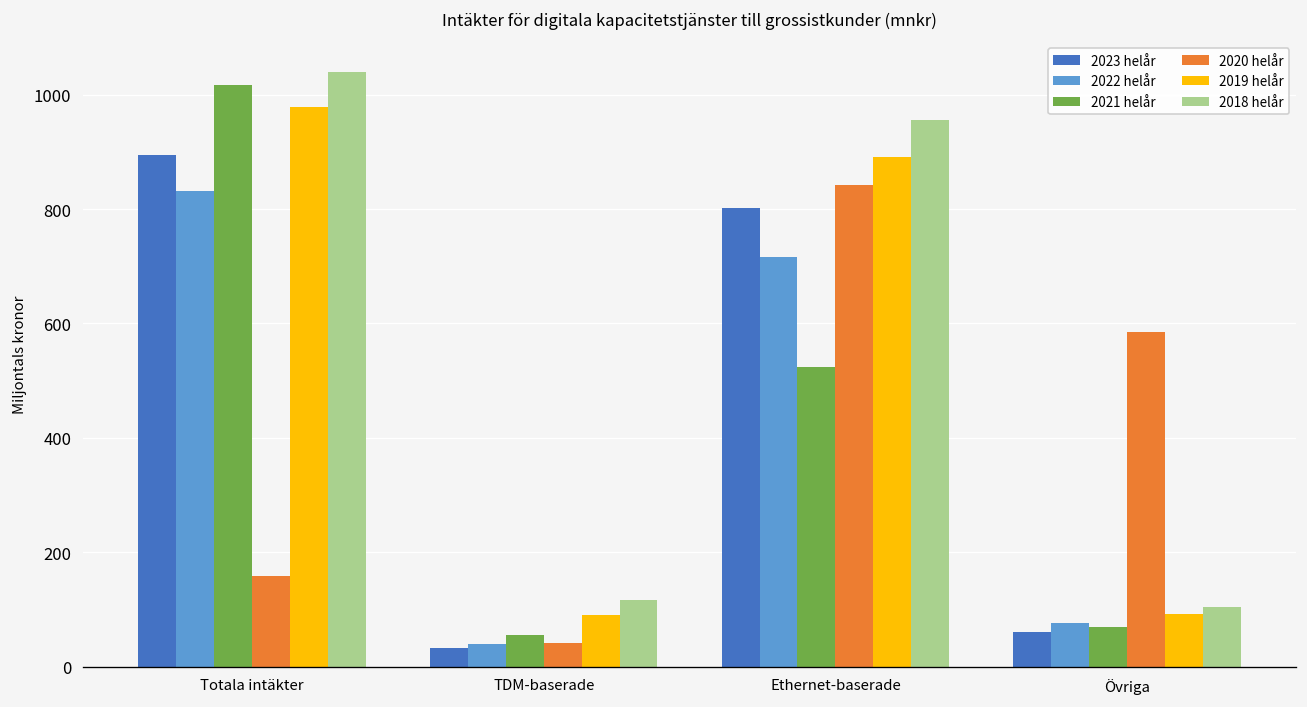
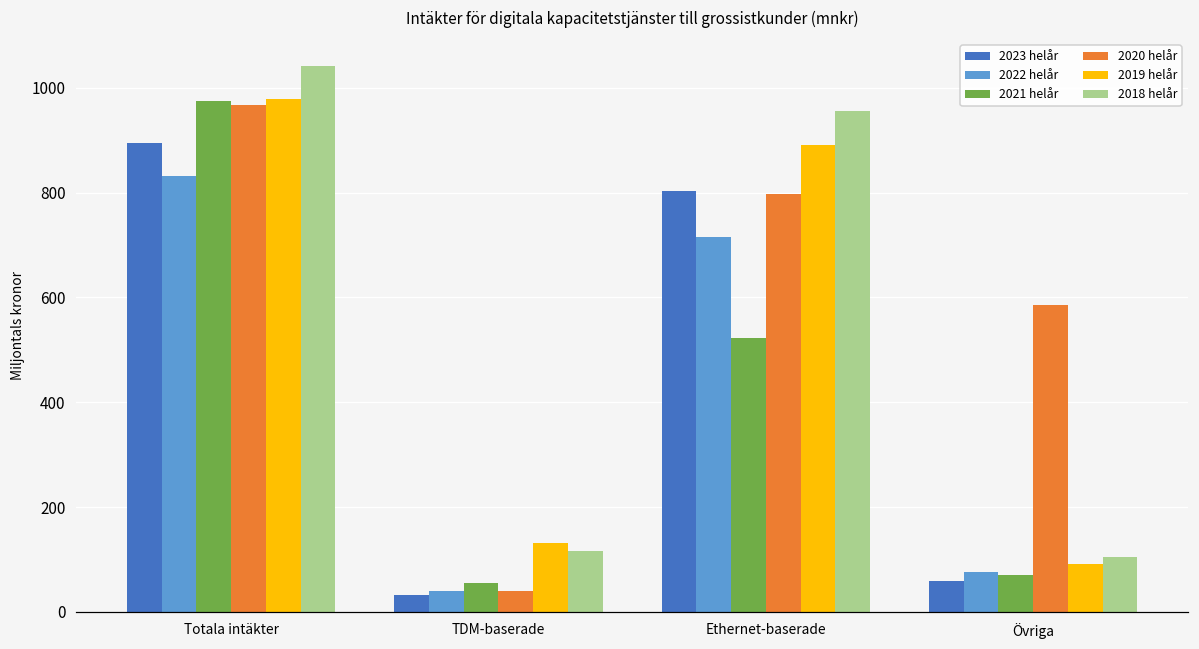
  {
    "2021 helår": {
-     "Totala intäkter": 1020,
+     "Totala intäkter": 970,
      "TDM-baserade": 60,
      "Ethernet-baserade": 520,
      "Övriga": 70
    },
    "2020 helår": {
-     "Totala intäkter": 160,
+     "Totala intäkter": 970,
      "TDM-baserade": 40,
-     "Ethernet-baserade": 840,
+     "Ethernet-baserade": 800,
      "Övriga": 580
    },
    "2019 helår": {
      "Totala intäkter": 980,
-     "TDM-baserade": 90,
+     "TDM-baserade": 130,
      "Ethernet-baserade": 890,
      "Övriga": 90
    },
    "2018 helår": {
      "Totala intäkter": 1040,
      "TDM-baserade": 120,
      "Ethernet-baserade": 960,
      "Övriga": 100
    }
  }
